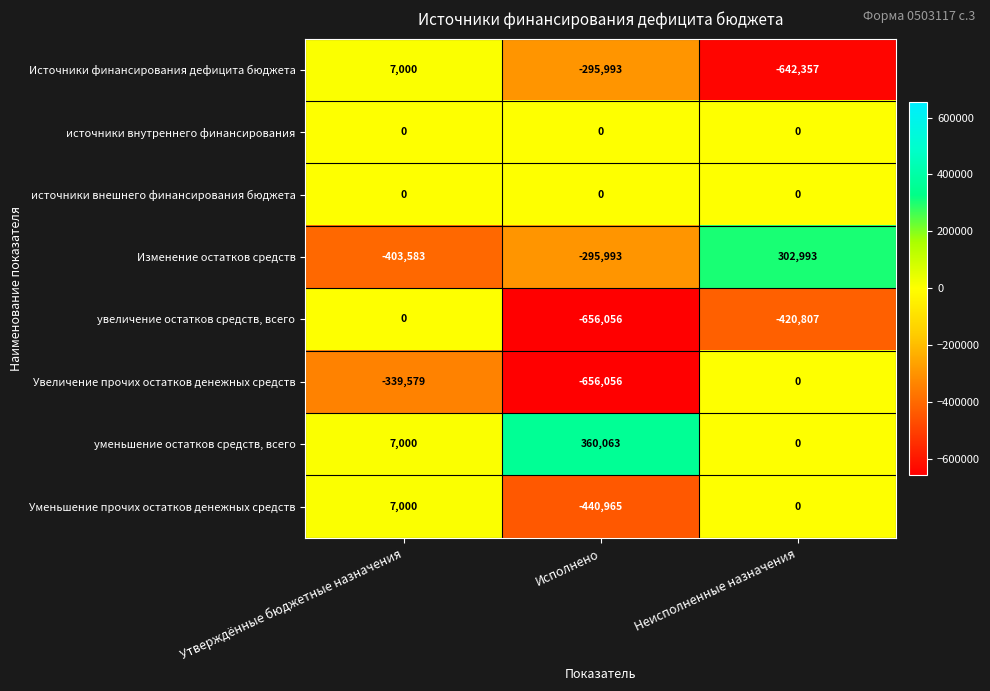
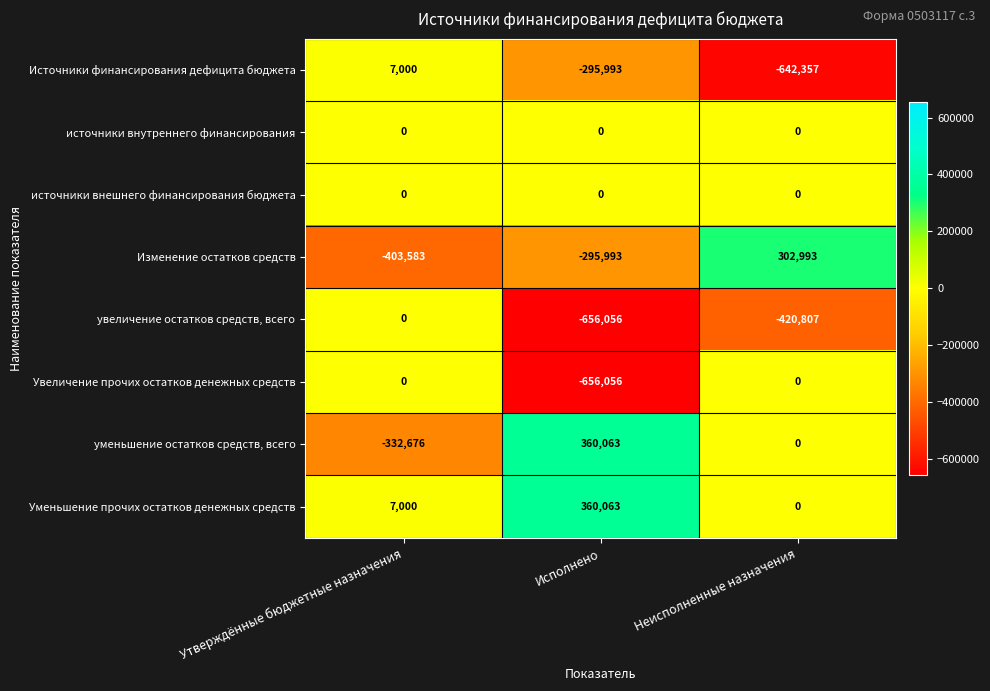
  {
    "Источники финансирования дефицита бюджета": {
      "Утверждённые бюджетные назначения": "7,000",
      "Исполнено": "-295,993",
      "Неисполненные назначения": "-642,357"
    },
    "источники внутреннего финансирования": {
      "Утверждённые бюджетные назначения": "0",
      "Исполнено": "0",
      "Неисполненные назначения": "0"
    },
    "источники внешнего финансирования бюджета": {
      "Утверждённые бюджетные назначения": "0",
      "Исполнено": "0",
      "Неисполненные назначения": "0"
    },
    "Изменение остатков средств": {
      "Утверждённые бюджетные назначения": "-403,583",
      "Исполнено": "-295,993",
      "Неисполненные назначения": "302,993"
    },
    "увеличение остатков средств, всего": {
      "Утверждённые бюджетные назначения": "0",
      "Исполнено": "-656,056",
      "Неисполненные назначения": "-420,807"
    },
    "Увеличение прочих остатков денежных средств": {
-     "Утверждённые бюджетные назначения": "-339,579",
+     "Утверждённые бюджетные назначения": "0",
      "Исполнено": "-656,056",
      "Неисполненные назначения": "0"
    },
    "уменьшение остатков средств, всего": {
-     "Утверждённые бюджетные назначения": "7,000",
+     "Утверждённые бюджетные назначения": "-332,676",
      "Исполнено": "360,063",
      "Неисполненные назначения": "0"
    },
    "Уменьшение прочих остатков денежных средств": {
      "Утверждённые бюджетные назначения": "7,000",
-     "Исполнено": "-440,965",
+     "Исполнено": "360,063",
      "Неисполненные назначения": "0"
    }
  }
